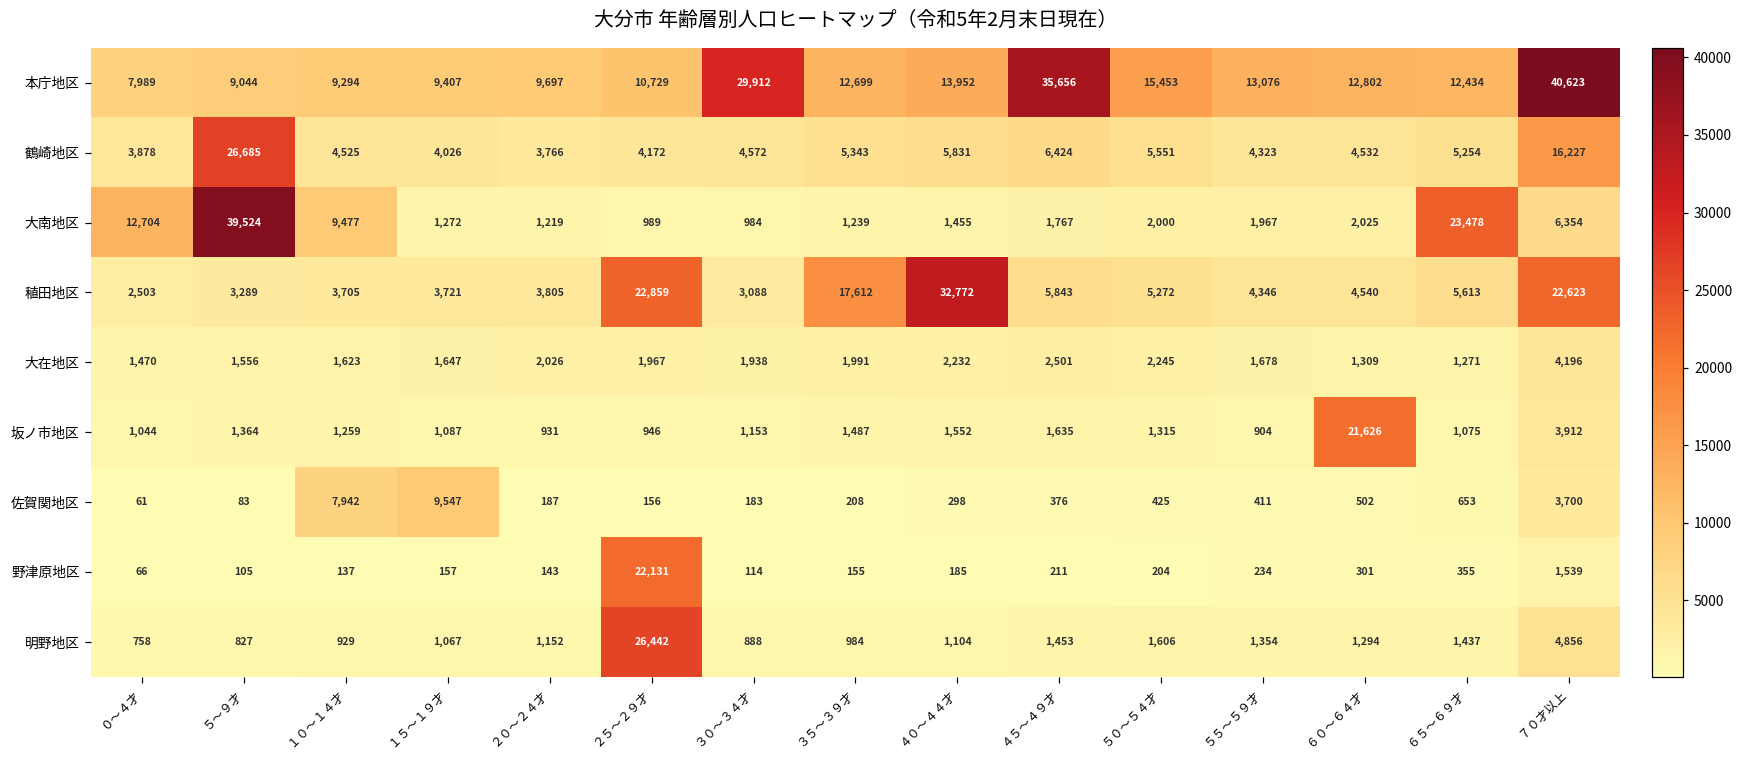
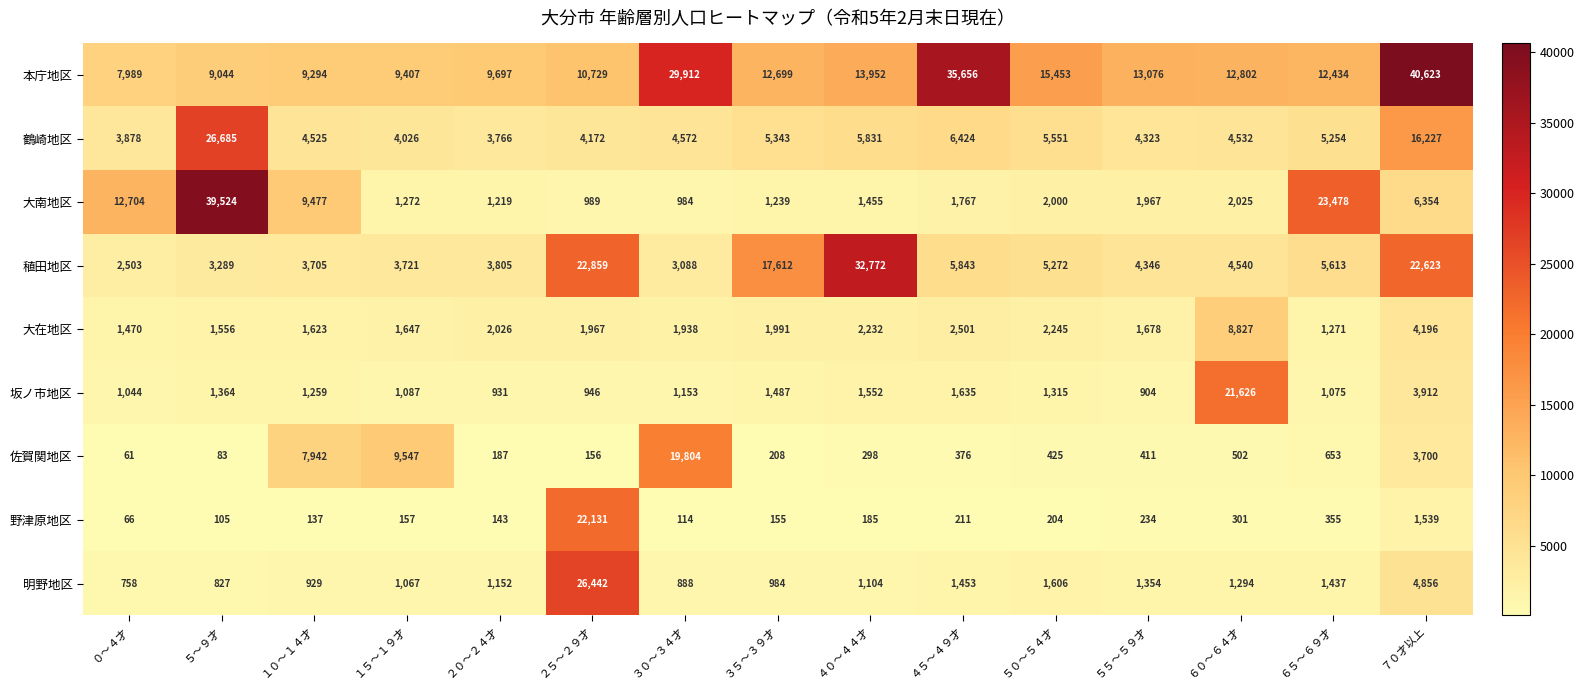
  {
    "本庁地区": {
      "０～４才": "7,989",
      "５～９才": "9,044",
      "１０～１４才": "9,294",
      "１５～１９才": "9,407",
      "２０～２４才": "9,697",
      "２５～２９才": "10,729",
      "３０～３４才": "29,912",
      "３５～３９才": "12,699",
      "４０～４４才": "13,952",
      "４５～４９才": "35,656",
      "５０～５４才": "15,453",
      "５５～５９才": "13,076",
      "６０～６４才": "12,802",
      "６５～６９才": "12,434",
      "７０才以上": "40,623"
    },
    "鶴崎地区": {
      "０～４才": "3,878",
      "５～９才": "26,685",
      "１０～１４才": "4,525",
      "１５～１９才": "4,026",
      "２０～２４才": "3,766",
      "２５～２９才": "4,172",
      "３０～３４才": "4,572",
      "３５～３９才": "5,343",
      "４０～４４才": "5,831",
      "４５～４９才": "6,424",
      "５０～５４才": "5,551",
      "５５～５９才": "4,323",
      "６０～６４才": "4,532",
      "６５～６９才": "5,254",
      "７０才以上": "16,227"
    },
    "大南地区": {
      "０～４才": "12,704",
      "５～９才": "39,524",
      "１０～１４才": "9,477",
      "１５～１９才": "1,272",
      "２０～２４才": "1,219",
      "２５～２９才": "989",
      "３０～３４才": "984",
      "３５～３９才": "1,239",
      "４０～４４才": "1,455",
      "４５～４９才": "1,767",
      "５０～５４才": "2,000",
      "５５～５９才": "1,967",
      "６０～６４才": "2,025",
      "６５～６９才": "23,478",
      "７０才以上": "6,354"
    },
    "稙田地区": {
      "０～４才": "2,503",
      "５～９才": "3,289",
      "１０～１４才": "3,705",
      "１５～１９才": "3,721",
      "２０～２４才": "3,805",
      "２５～２９才": "22,859",
      "３０～３４才": "3,088",
      "３５～３９才": "17,612",
      "４０～４４才": "32,772",
      "４５～４９才": "5,843",
      "５０～５４才": "5,272",
      "５５～５９才": "4,346",
      "６０～６４才": "4,540",
      "６５～６９才": "5,613",
      "７０才以上": "22,623"
    },
    "大在地区": {
      "０～４才": "1,470",
      "５～９才": "1,556",
      "１０～１４才": "1,623",
      "１５～１９才": "1,647",
      "２０～２４才": "2,026",
      "２５～２９才": "1,967",
      "３０～３４才": "1,938",
      "３５～３９才": "1,991",
      "４０～４４才": "2,232",
      "４５～４９才": "2,501",
      "５０～５４才": "2,245",
      "５５～５９才": "1,678",
-     "６０～６４才": "1,309",
+     "６０～６４才": "8,827",
      "６５～６９才": "1,271",
      "７０才以上": "4,196"
    },
    "坂ノ市地区": {
      "０～４才": "1,044",
      "５～９才": "1,364",
      "１０～１４才": "1,259",
      "１５～１９才": "1,087",
      "２０～２４才": "931",
      "２５～２９才": "946",
      "３０～３４才": "1,153",
      "３５～３９才": "1,487",
      "４０～４４才": "1,552",
      "４５～４９才": "1,635",
      "５０～５４才": "1,315",
      "５５～５９才": "904",
      "６０～６４才": "21,626",
      "６５～６９才": "1,075",
      "７０才以上": "3,912"
    },
    "佐賀関地区": {
      "０～４才": "61",
      "５～９才": "83",
      "１０～１４才": "7,942",
      "１５～１９才": "9,547",
      "２０～２４才": "187",
      "２５～２９才": "156",
-     "３０～３４才": "183",
+     "３０～３４才": "19,804",
      "３５～３９才": "208",
      "４０～４４才": "298",
      "４５～４９才": "376",
      "５０～５４才": "425",
      "５５～５９才": "411",
      "６０～６４才": "502",
      "６５～６９才": "653",
      "７０才以上": "3,700"
    },
    "野津原地区": {
      "０～４才": "66",
      "５～９才": "105",
      "１０～１４才": "137",
      "１５～１９才": "157",
      "２０～２４才": "143",
      "２５～２９才": "22,131",
      "３０～３４才": "114",
      "３５～３９才": "155",
      "４０～４４才": "185",
      "４５～４９才": "211",
      "５０～５４才": "204",
      "５５～５９才": "234",
      "６０～６４才": "301",
      "６５～６９才": "355",
      "７０才以上": "1,539"
    },
    "明野地区": {
      "０～４才": "758",
      "５～９才": "827",
      "１０～１４才": "929",
      "１５～１９才": "1,067",
      "２０～２４才": "1,152",
      "２５～２９才": "26,442",
      "３０～３４才": "888",
      "３５～３９才": "984",
      "４０～４４才": "1,104",
      "４５～４９才": "1,453",
      "５０～５４才": "1,606",
      "５５～５９才": "1,354",
      "６０～６４才": "1,294",
      "６５～６９才": "1,437",
      "７０才以上": "4,856"
    }
  }
